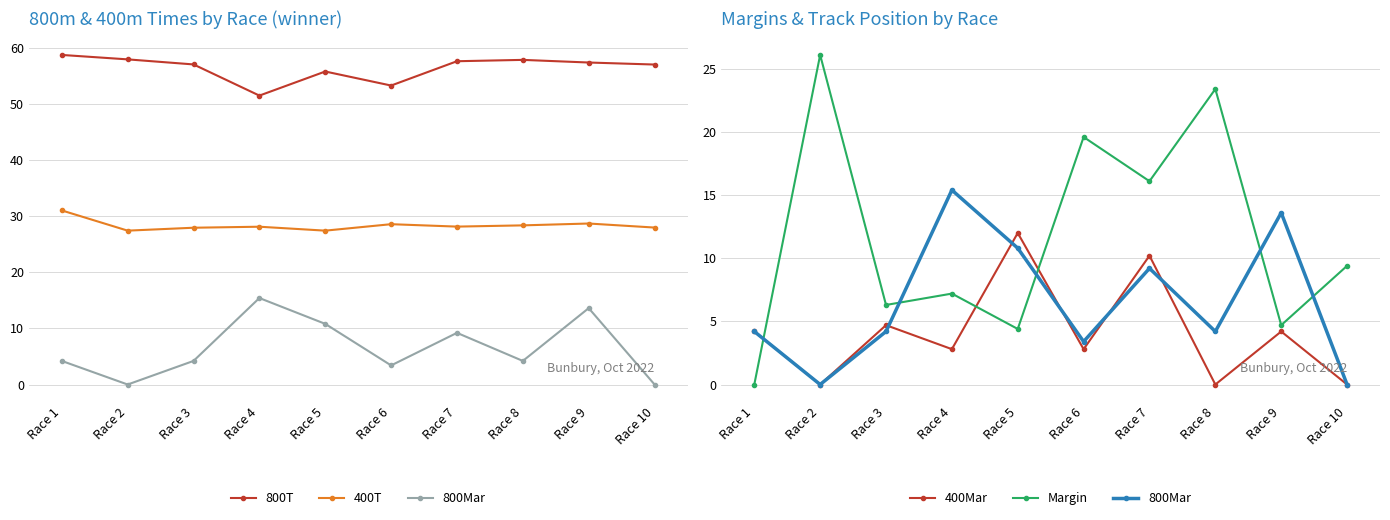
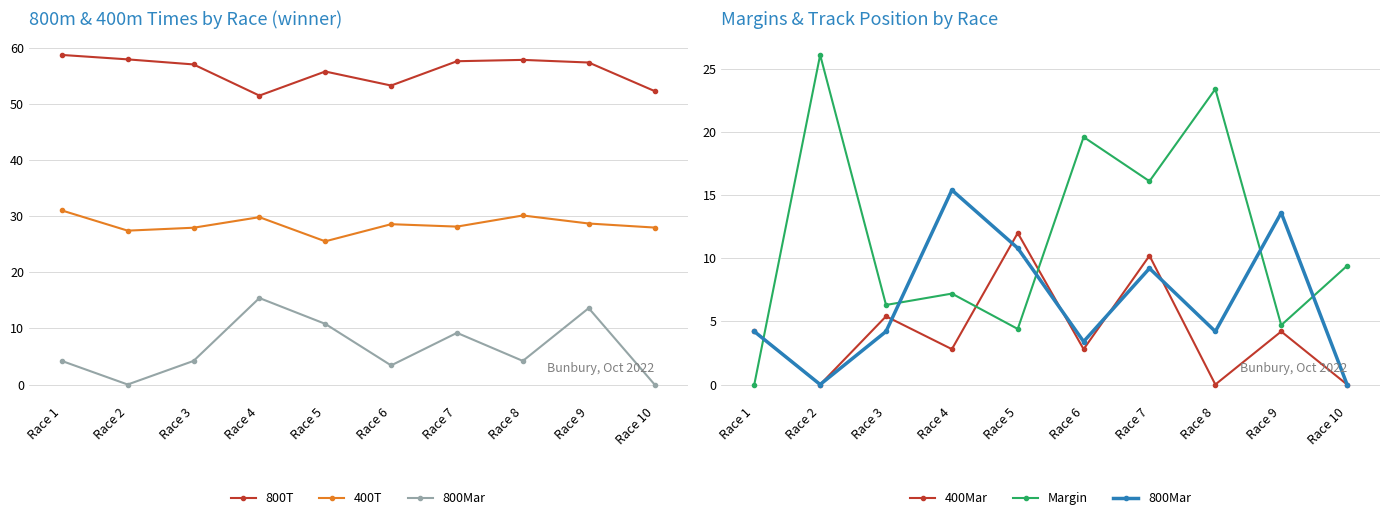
  {
    "800m & 400m Times by Race (winner)": {
      "800T": {
        "Race 1": 59,
        "Race 2": 58,
        "Race 3": 57,
        "Race 4": 51,
        "Race 5": 56,
        "Race 6": 53,
        "Race 7": 58,
        "Race 8": 58,
        "Race 9": 57,
-       "Race 10": 57
+       "Race 10": 52
      },
      "400T": {
        "Race 1": 31,
        "Race 2": 27,
        "Race 3": 28,
-       "Race 4": 28,
-       "Race 5": 27,
+       "Race 4": 30,
+       "Race 5": 26,
        "Race 6": 29,
        "Race 7": 28,
-       "Race 8": 28,
+       "Race 8": 30,
        "Race 9": 29,
        "Race 10": 28
      }
    },
    "Margins & Track Position by Race": {
      "400Mar": {
-       "Race 3": 4.7,
+       "Race 3": 5.4,
        "Race 4": 2.8,
        "Race 5": 12.0,
        "Race 6": 2.8,
        "Race 7": 10.2,
        "Race 8": 0.0,
        "Race 9": 4.2
      },
      "Margin": {
        "Race 1": 0.0,
        "Race 2": 26.1,
        "Race 3": 6.3,
        "Race 4": 7.2,
        "Race 5": 4.4,
        "Race 6": 19.6,
        "Race 7": 16.1,
        "Race 8": 23.4,
        "Race 9": 4.7,
        "Race 10": 9.4
      },
      "800Mar": {
        "Race 3": 4.2,
        "Race 4": 15.4,
        "Race 5": 10.8,
        "Race 6": 3.4,
        "Race 7": 9.2,
        "Race 8": 4.2,
        "Race 9": 13.6
      }
    }
  }
